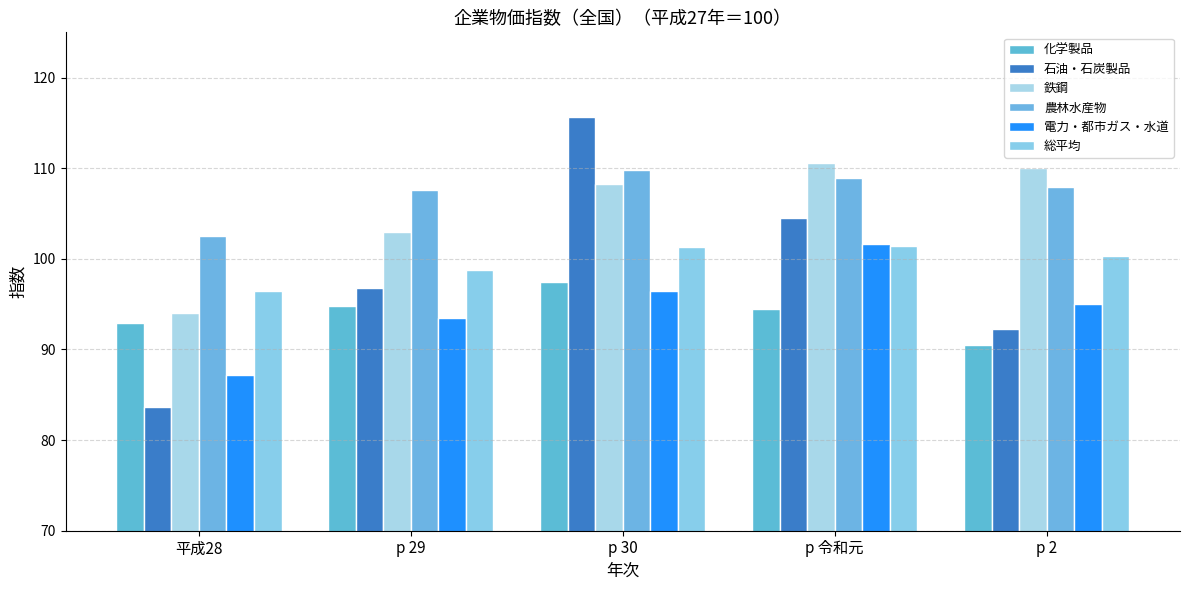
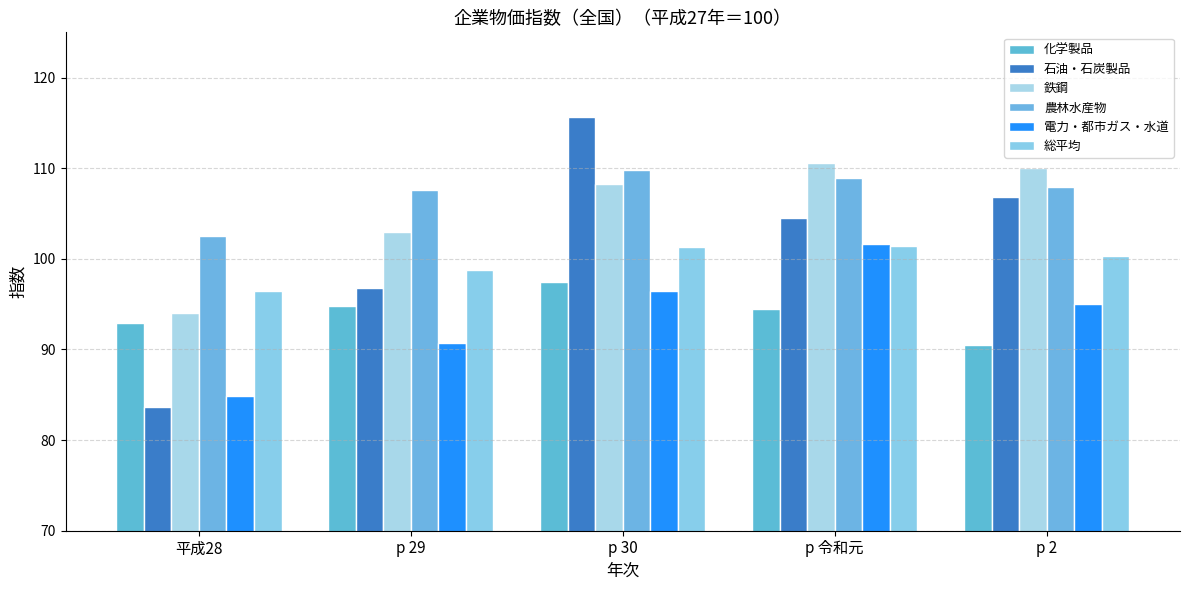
  {
    "石油・石炭製品": {
      "平成28": 84,
      "p 29": 97,
      "p 30": 116,
      "p 令和元": 104,
-     "p 2": 92
+     "p 2": 107
    },
    "電力・都市ガス・水道": {
-     "平成28": 87,
-     "p 29": 94,
+     "平成28": 85,
+     "p 29": 91,
      "p 30": 96,
      "p 令和元": 102,
      "p 2": 95
    }
  }
